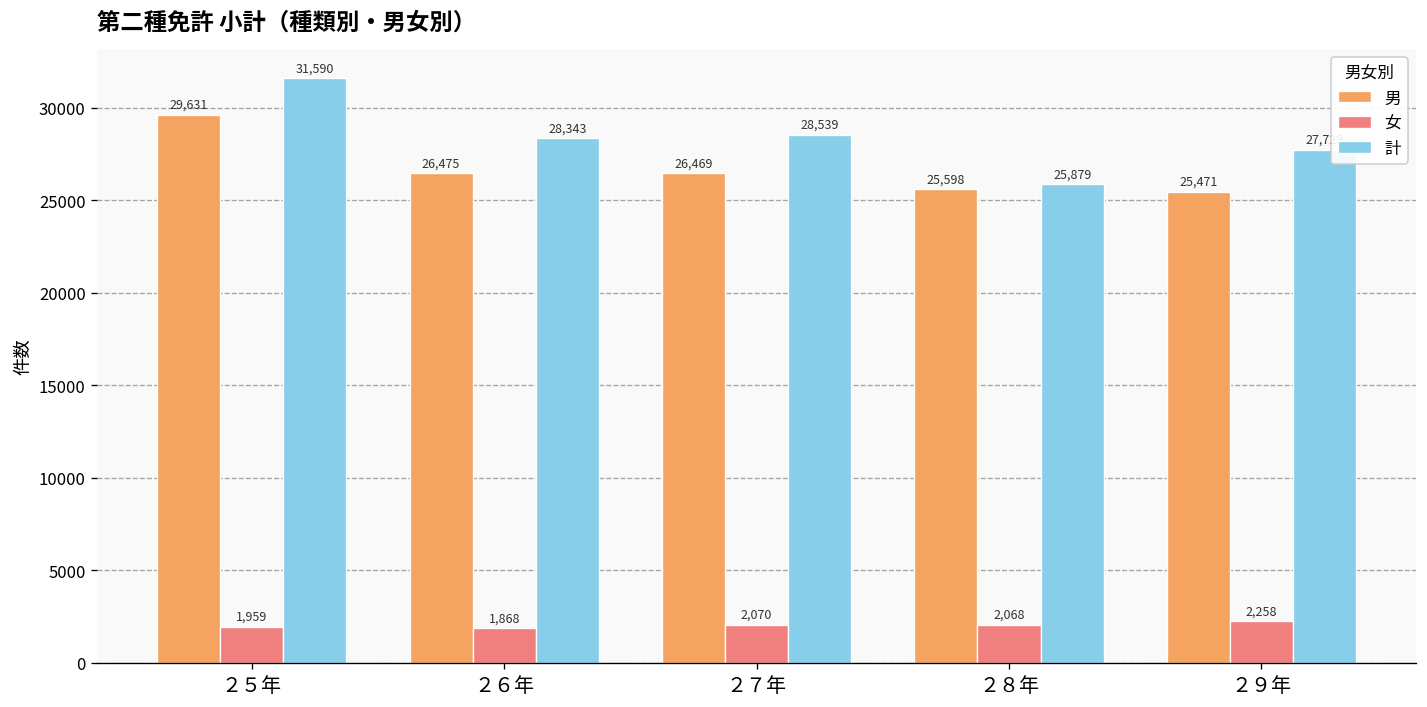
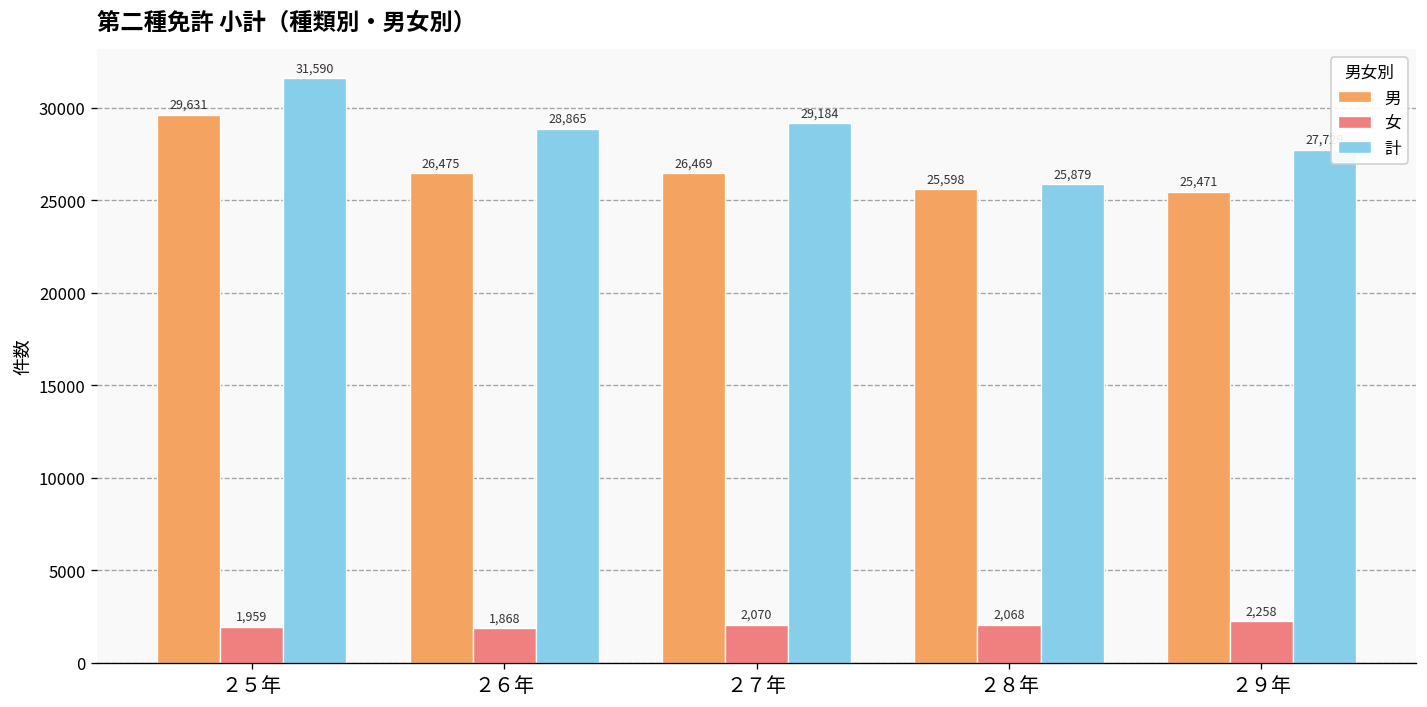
  {
    "計": {
      "２５年": "31,590",
-     "２６年": "28,343",
-     "２７年": "28,539",
+     "２６年": "28,865",
+     "２７年": "29,184",
      "２８年": "25,879"
    }
  }
